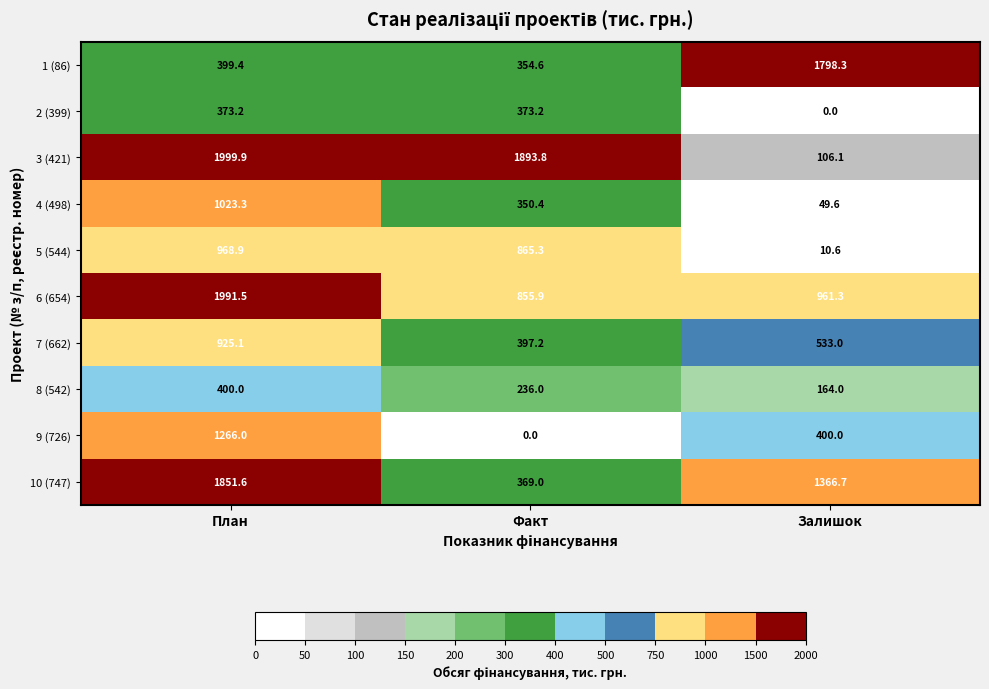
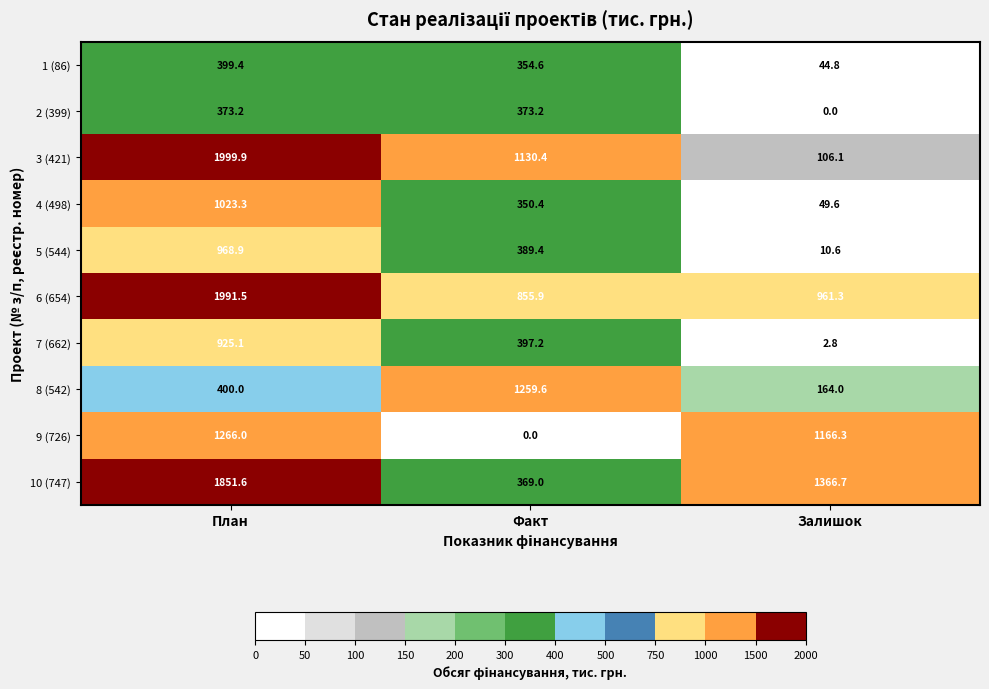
  {
    "1 (86)": {
      "План": 399.4,
      "Факт": 354.6,
-     "Залишок": 1798.3
+     "Залишок": 44.8
    },
    "2 (399)": {
      "План": 373.2,
      "Факт": 373.2,
      "Залишок": 0.0
    },
    "3 (421)": {
      "План": 1999.9,
-     "Факт": 1893.8,
+     "Факт": 1130.4,
      "Залишок": 106.1
    },
    "4 (498)": {
      "План": 1023.3,
      "Факт": 350.4,
      "Залишок": 49.6
    },
    "5 (544)": {
      "План": 968.9,
-     "Факт": 865.3,
+     "Факт": 389.4,
      "Залишок": 10.6
    },
    "6 (654)": {
      "План": 1991.5,
      "Факт": 855.9,
      "Залишок": 961.3
    },
    "7 (662)": {
      "План": 925.1,
      "Факт": 397.2,
-     "Залишок": 533.0
+     "Залишок": 2.8
    },
    "8 (542)": {
      "План": 400.0,
-     "Факт": 236.0,
+     "Факт": 1259.6,
      "Залишок": 164.0
    },
    "9 (726)": {
      "План": 1266.0,
      "Факт": 0.0,
-     "Залишок": 400.0
+     "Залишок": 1166.3
    },
    "10 (747)": {
      "План": 1851.6,
      "Факт": 369.0,
      "Залишок": 1366.7
    }
  }
